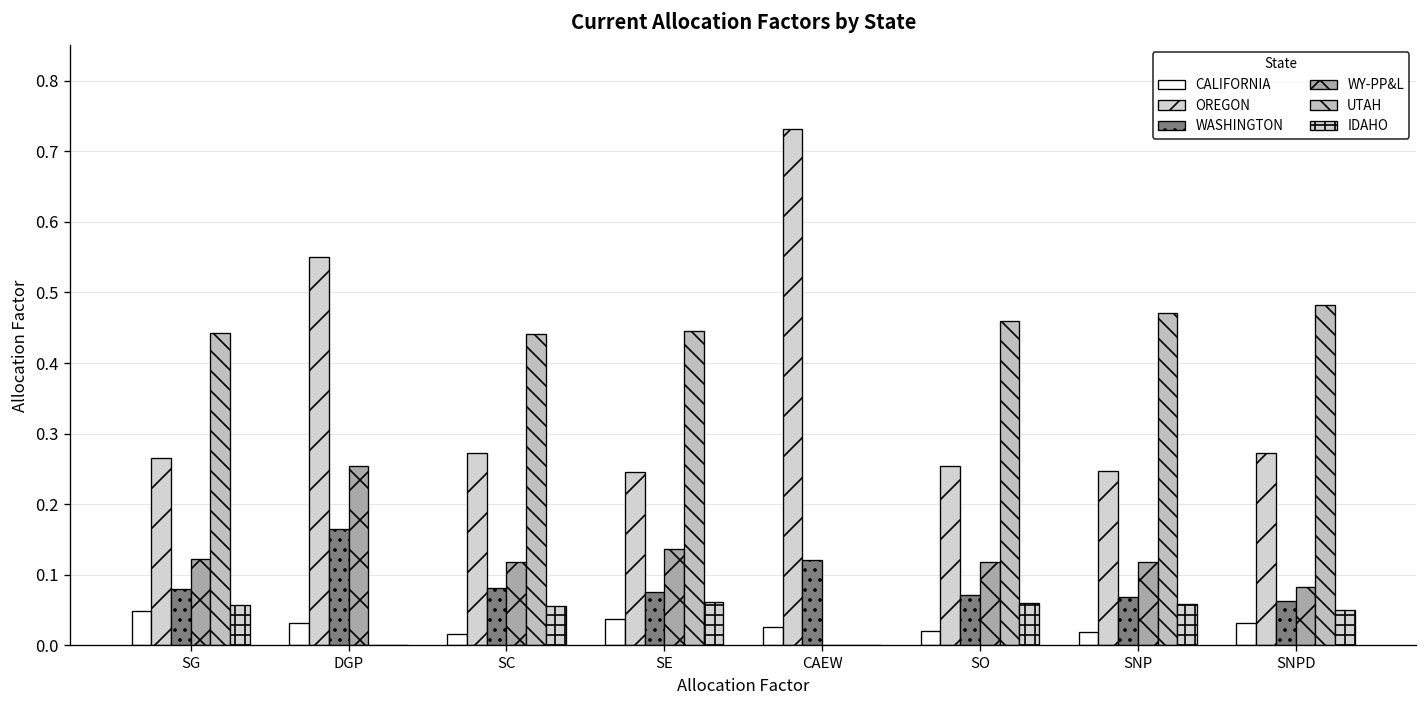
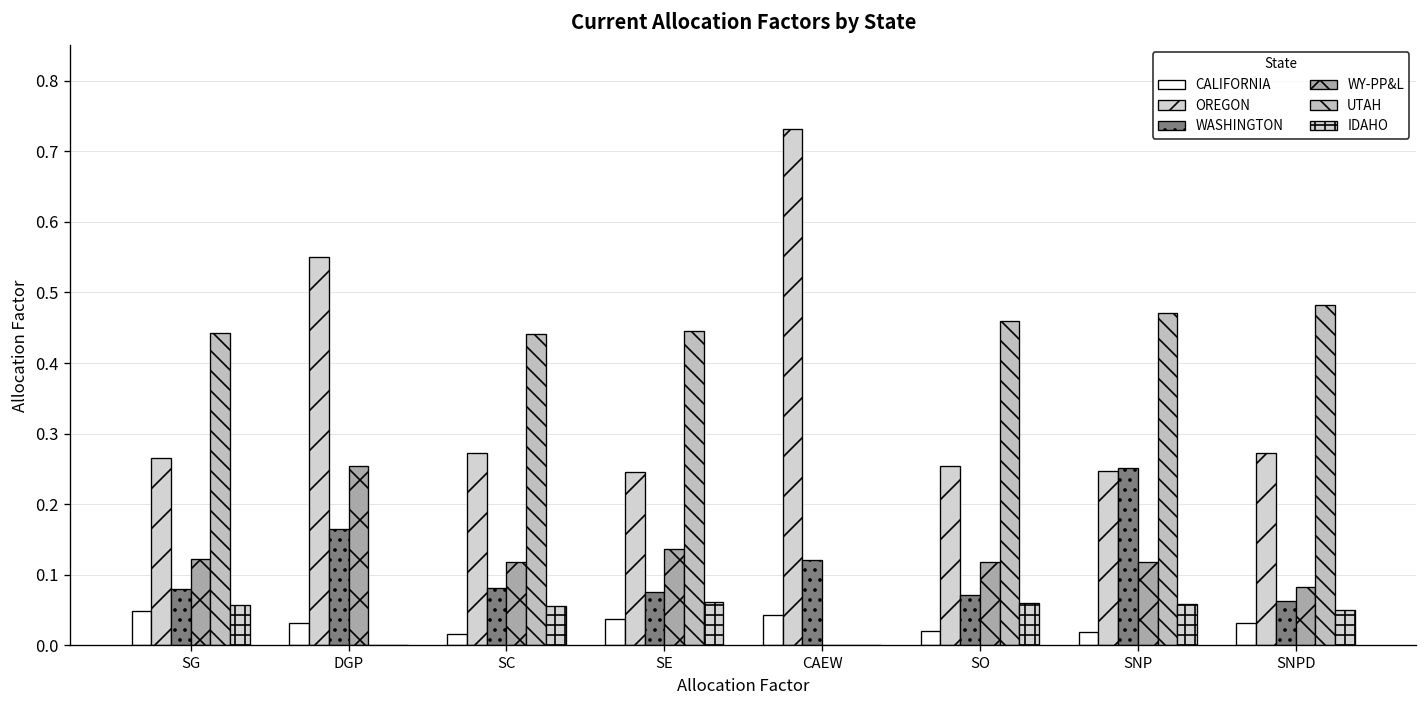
  {
    "CALIFORNIA": {
      "SG": 0.05,
      "DGP": 0.03,
      "SC": 0.02,
      "SE": 0.04,
-     "CAEW": 0.03,
+     "CAEW": 0.04,
      "SO": 0.02,
      "SNP": 0.02,
      "SNPD": 0.03
    },
    "WASHINGTON": {
      "SG": 0.08,
      "DGP": 0.16,
      "SC": 0.08,
      "SE": 0.08,
      "CAEW": 0.12,
      "SO": 0.07,
-     "SNP": 0.07,
+     "SNP": 0.25,
      "SNPD": 0.06
    }
  }
